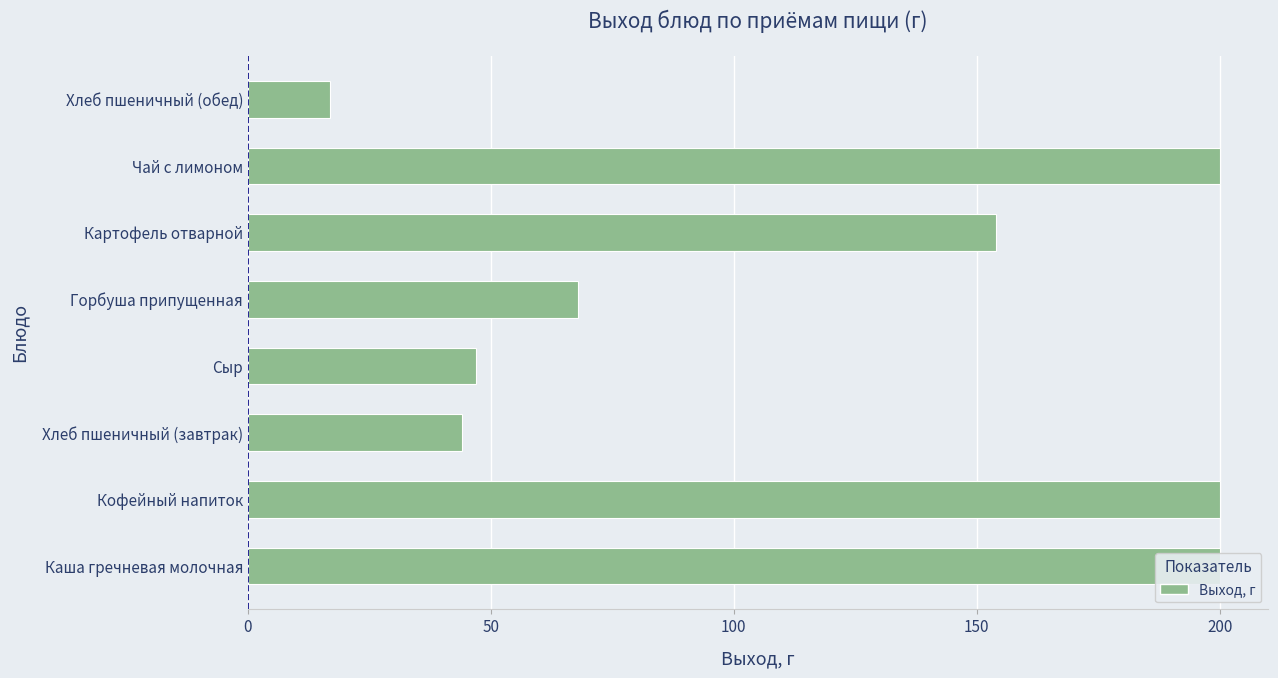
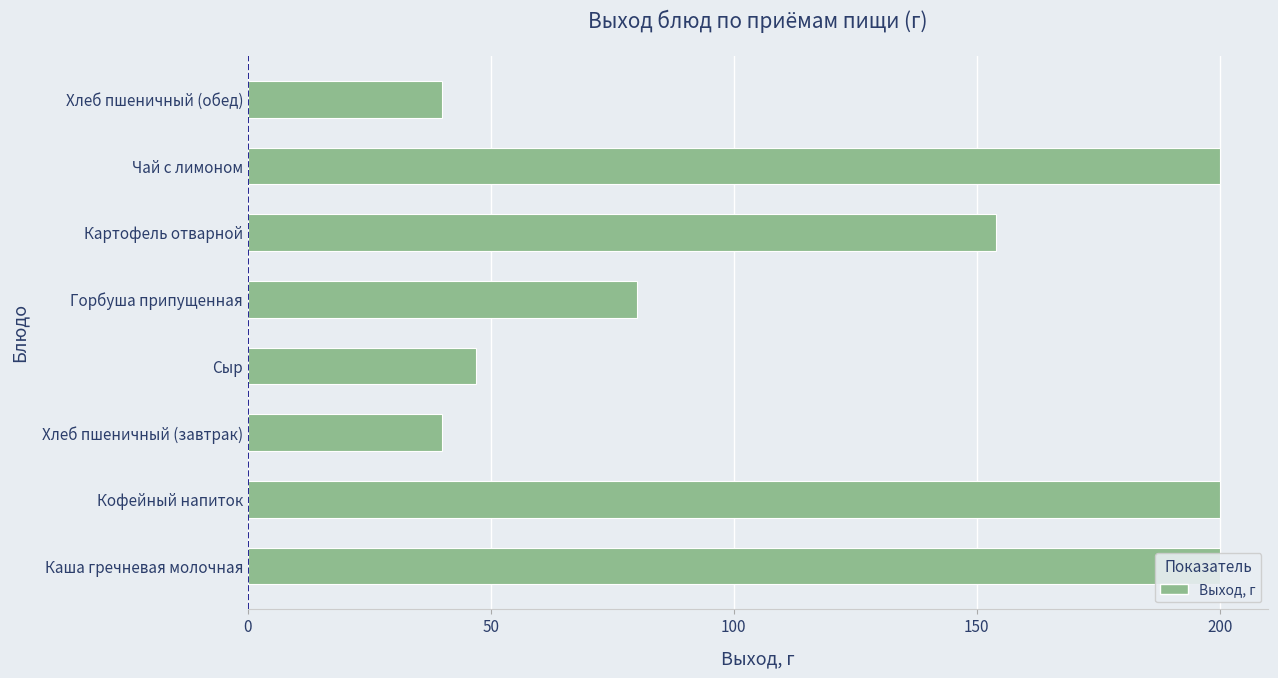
  {
-   "Хлеб пшеничный (обед)": 17,
+   "Хлеб пшеничный (обед)": 40,
    "Чай с лимоном": 200,
    "Картофель отварной": 154,
-   "Горбуша припущенная": 68,
+   "Горбуша припущенная": 80,
    "Сыр": 47,
-   "Хлеб пшеничный (завтрак)": 44,
+   "Хлеб пшеничный (завтрак)": 40,
    "Кофейный напиток": 200
  }
